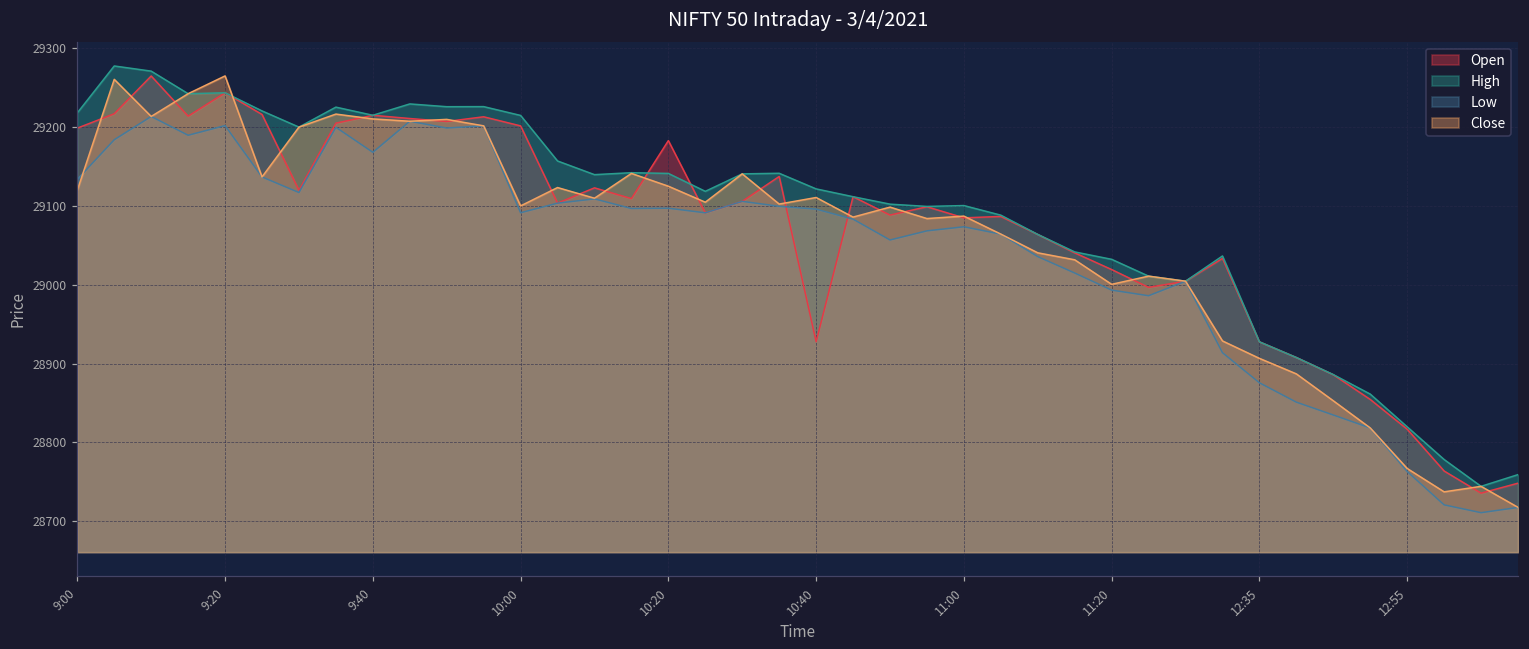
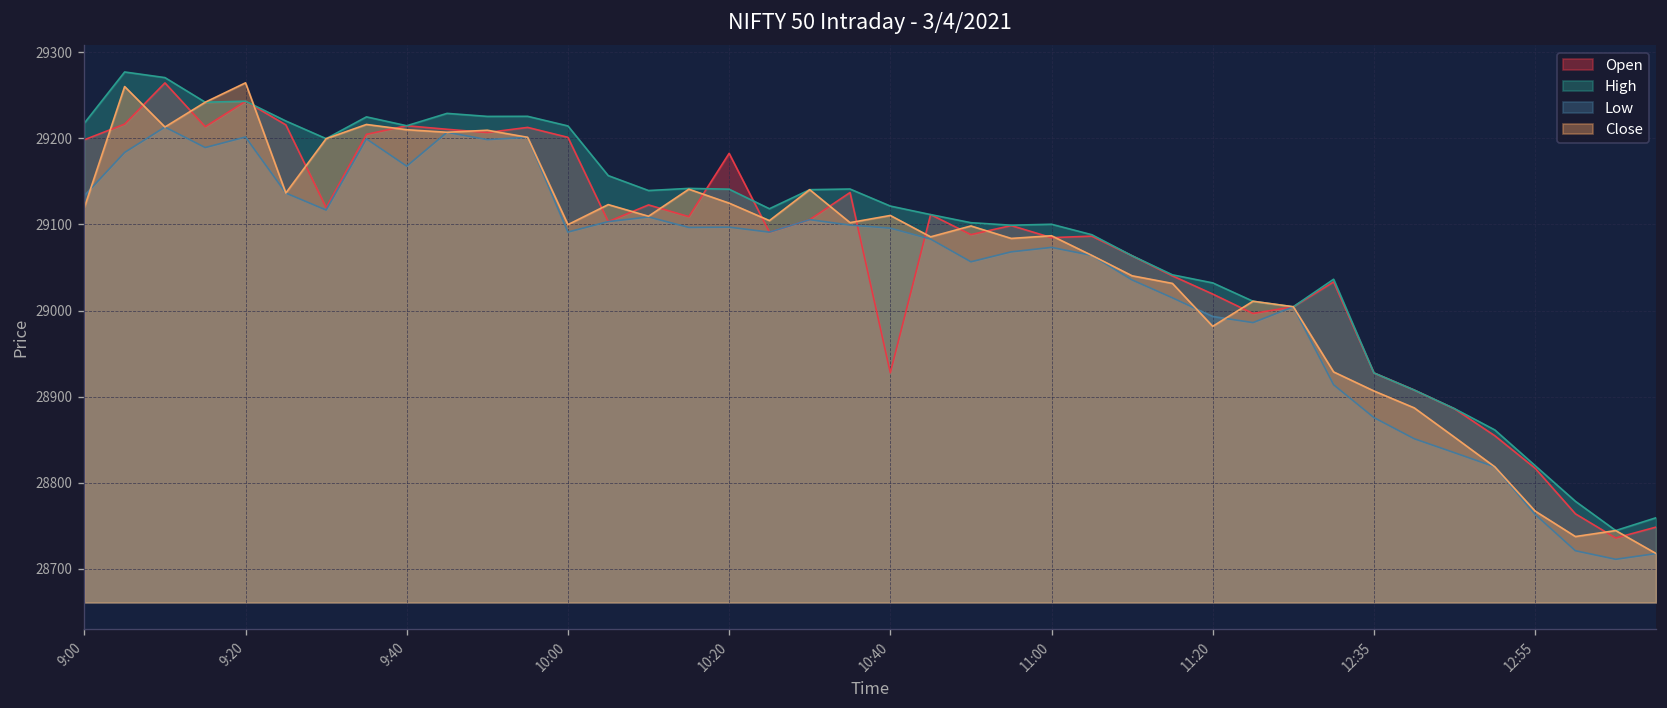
  {
    "Open": {
      "9:00": 29200,
      "10:00": 29200,
      "10:20": 29180,
      "10:40": 28930,
      "11:20": 29020
    },
    "Close": {
      "9:00": 29120,
      "9:20": 29260,
      "9:40": 29210,
      "10:00": 29100,
      "10:20": 29120,
      "10:40": 29110,
-     "11:20": 29000,
+     "11:20": 28980,
      "12:35": 28910,
      "12:55": 28770
    }
  }
